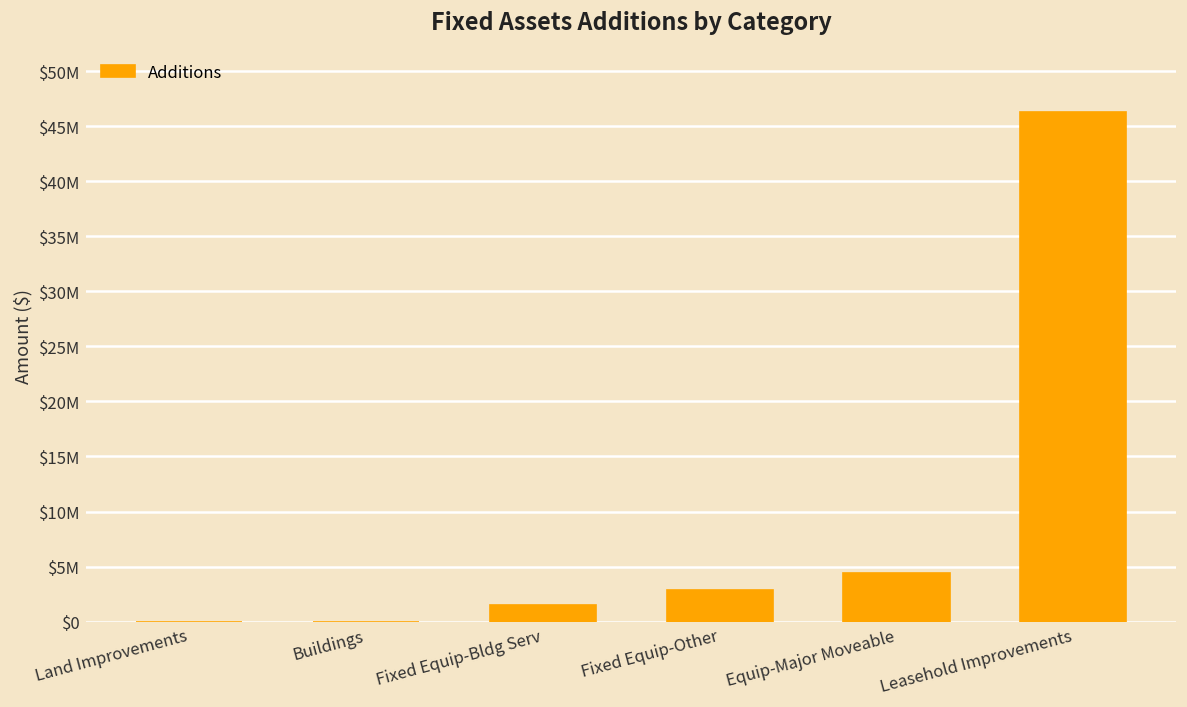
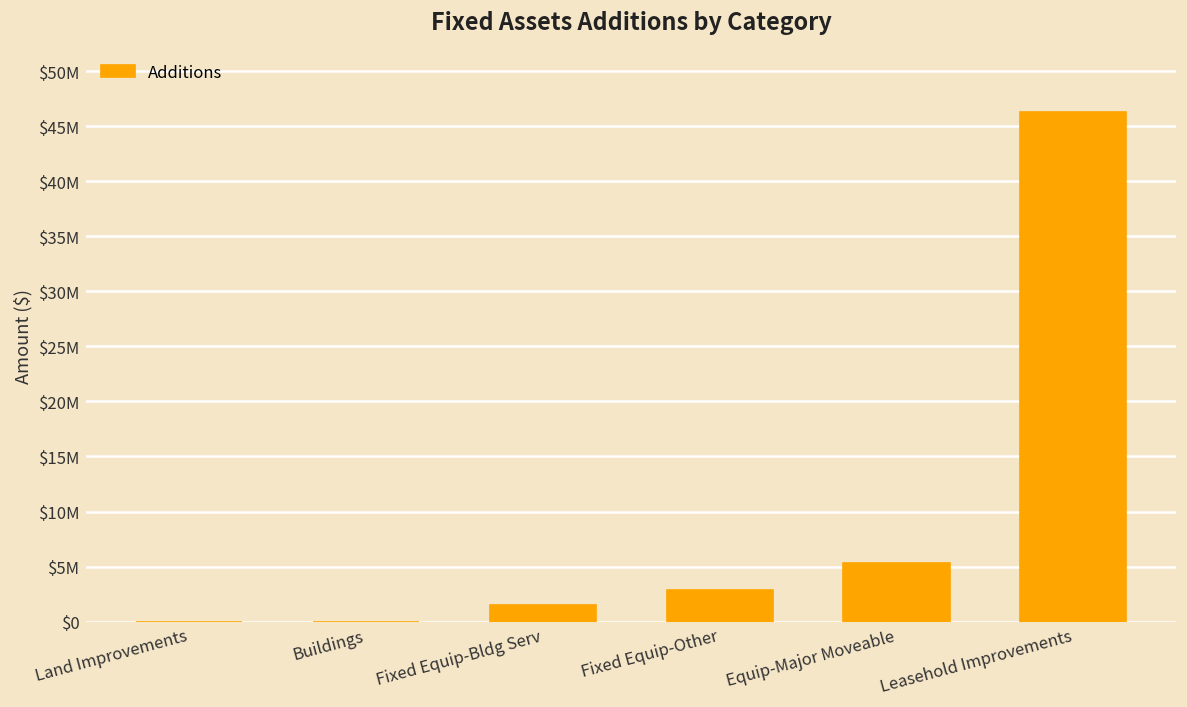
  {
    "Land Improvements": "$0",
    "Buildings": "$0",
    "Fixed Equip-Bldg Serv": "$1000000",
    "Fixed Equip-Other": "$3000000",
-   "Equip-Major Moveable": "$4000000",
+   "Equip-Major Moveable": "$5000000",
    "Leasehold Improvements": "$46000000"
  }
